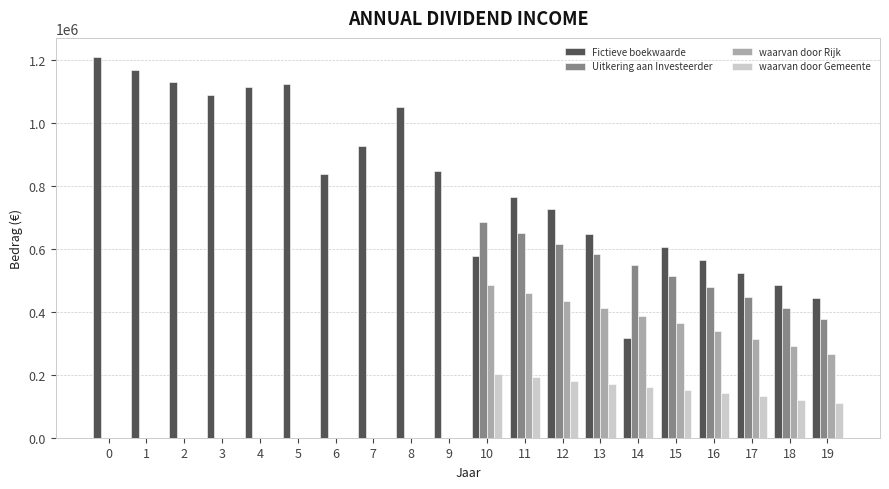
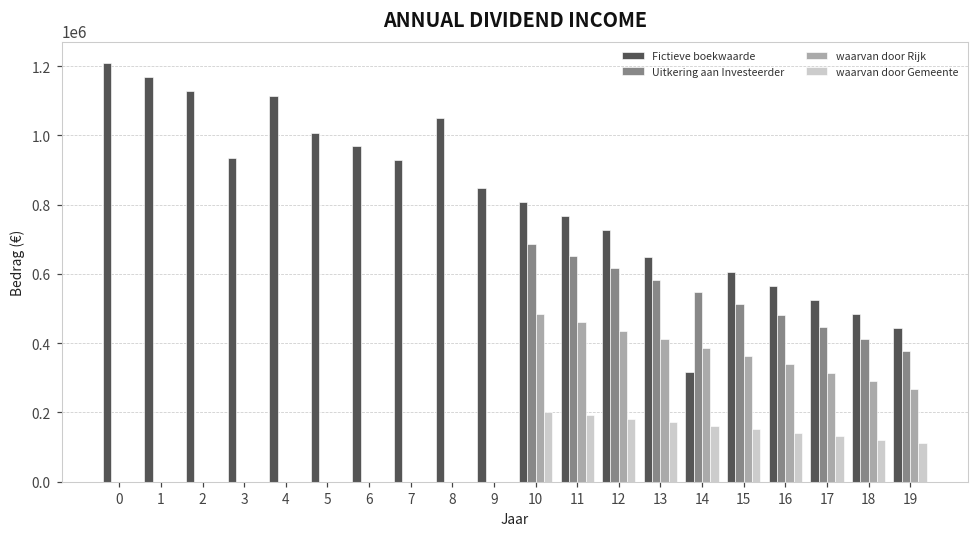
  {
    "Fictieve boekwaarde": {
      "0": 1210000,
      "1": 1170000,
      "2": 1130000,
-     "3": 1090000,
+     "3": 930000,
      "4": 1110000,
-     "5": 1130000,
-     "6": 840000,
+     "5": 1010000,
+     "6": 970000,
      "7": 930000,
      "8": 1050000,
      "9": 850000,
-     "10": 580000,
+     "10": 810000,
      "11": 770000,
      "12": 730000,
      "13": 650000,
      "14": 320000,
      "15": 610000,
      "16": 560000,
      "17": 520000,
      "18": 480000,
      "19": 440000
    }
  }
